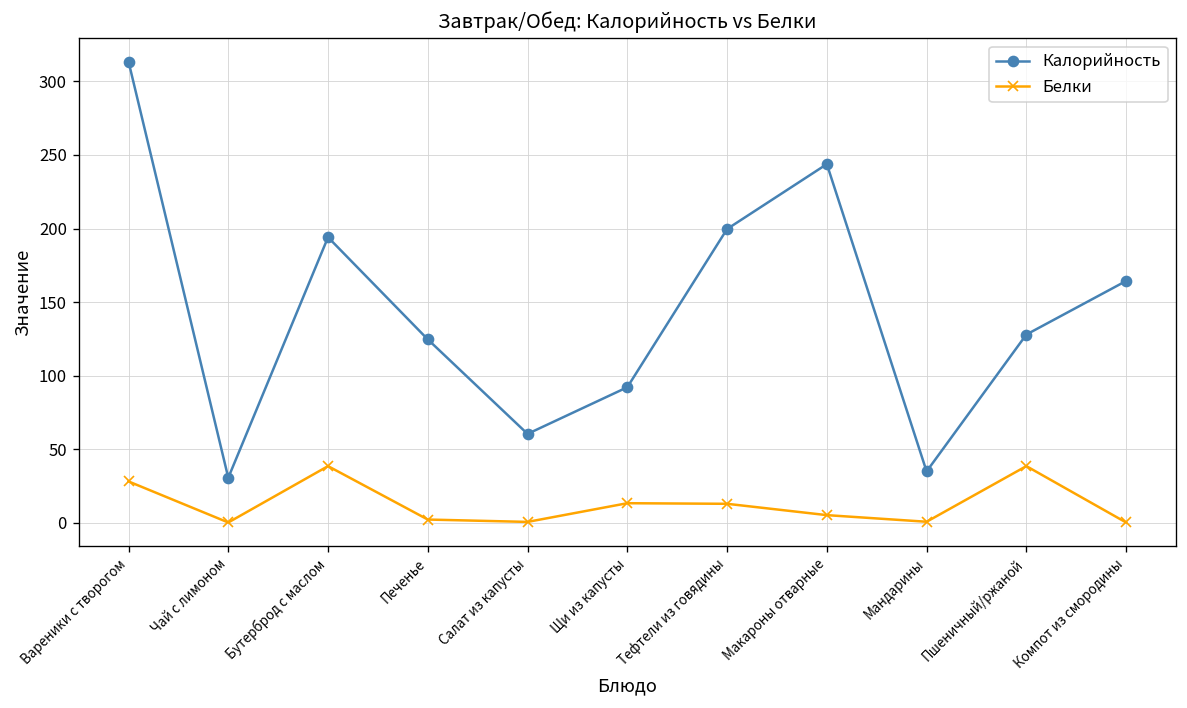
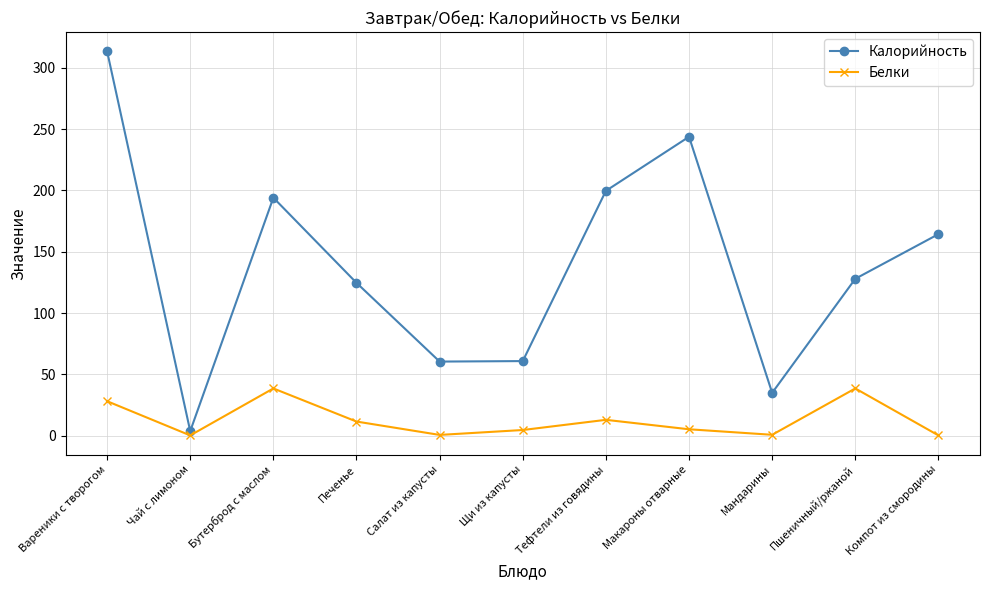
  {
    "Калорийность": {
      "Вареники с творогом": 314,
-     "Чай с лимоном": 31,
+     "Чай с лимоном": 4,
      "Бутерброд с маслом": 194,
      "Печенье": 125,
      "Салат из капусты": 61,
-     "Щи из капусты": 92,
+     "Щи из капусты": 61,
      "Тефтели из говядины": 200,
      "Макароны отварные": 244,
      "Мандарины": 35,
      "Пшеничный/ржаной": 128,
      "Компот из смородины": 164
    },
    "Белки": {
      "Вареники с творогом": 28,
      "Чай с лимоном": 0,
      "Бутерброд с маслом": 39,
-     "Печенье": 2,
+     "Печенье": 12,
      "Салат из капусты": 1,
-     "Щи из капусты": 13,
+     "Щи из капусты": 5,
      "Тефтели из говядины": 13,
      "Макароны отварные": 5,
      "Мандарины": 1,
      "Пшеничный/ржаной": 39,
      "Компот из смородины": 0
    }
  }
